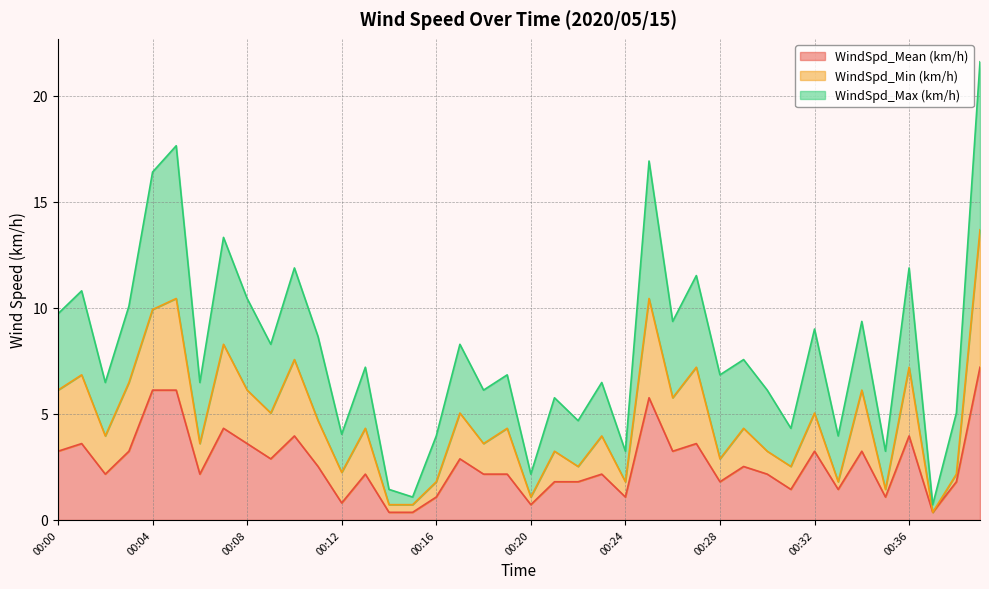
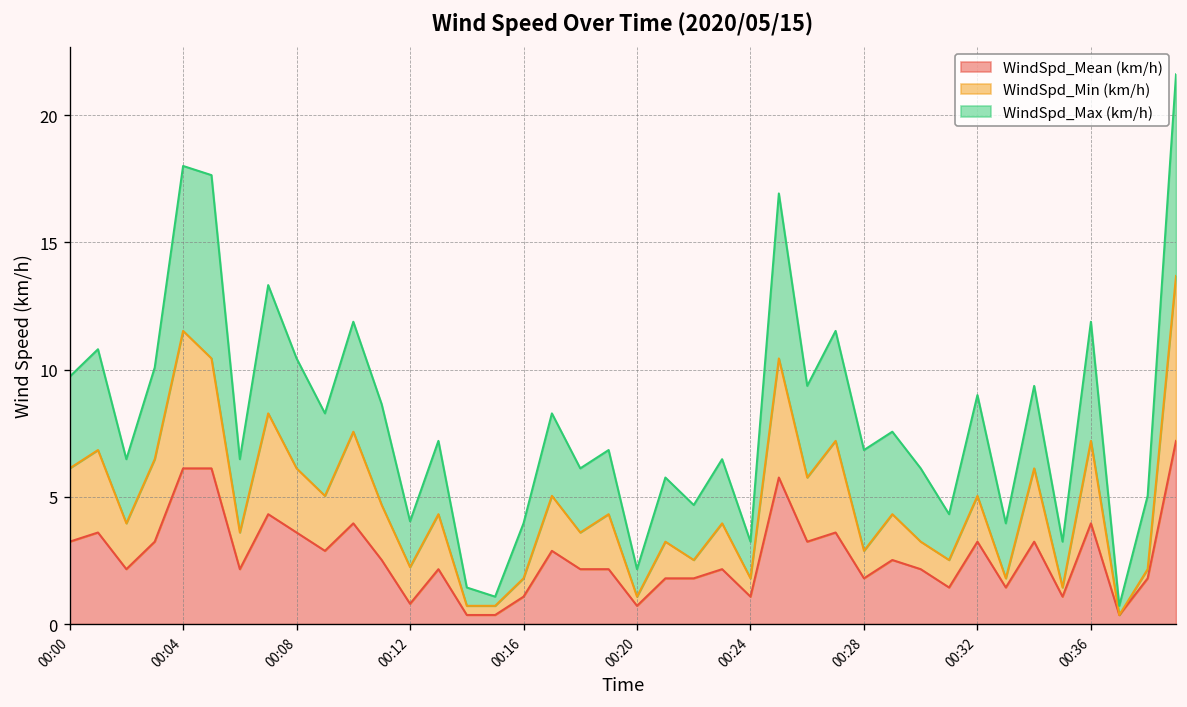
  {
    "WindSpd_Mean (km/h)": {
      "00:00": 3.2,
      "00:04": 6.1,
      "00:08": 3.6,
      "00:12": 0.8,
      "00:16": 1.1,
      "00:20": 0.7,
      "00:24": 1.1,
      "00:28": 1.8,
      "00:32": 3.2,
      "00:36": 4.0
    },
    "WindSpd_Min (km/h)": {
      "00:00": 2.9,
-     "00:04": 3.8,
+     "00:04": 5.4,
      "00:08": 2.5,
      "00:12": 1.4,
      "00:16": 0.7,
      "00:20": 0.4,
      "00:24": 0.7,
      "00:28": 1.1,
      "00:32": 1.8,
      "00:36": 3.2
    },
    "WindSpd_Max (km/h)": {
      "00:00": 3.6,
      "00:04": 6.5,
      "00:08": 4.3,
      "00:12": 1.8,
      "00:16": 2.2,
      "00:20": 1.1,
      "00:24": 1.4,
      "00:28": 4.0,
      "00:32": 4.0,
      "00:36": 4.7
    }
  }
